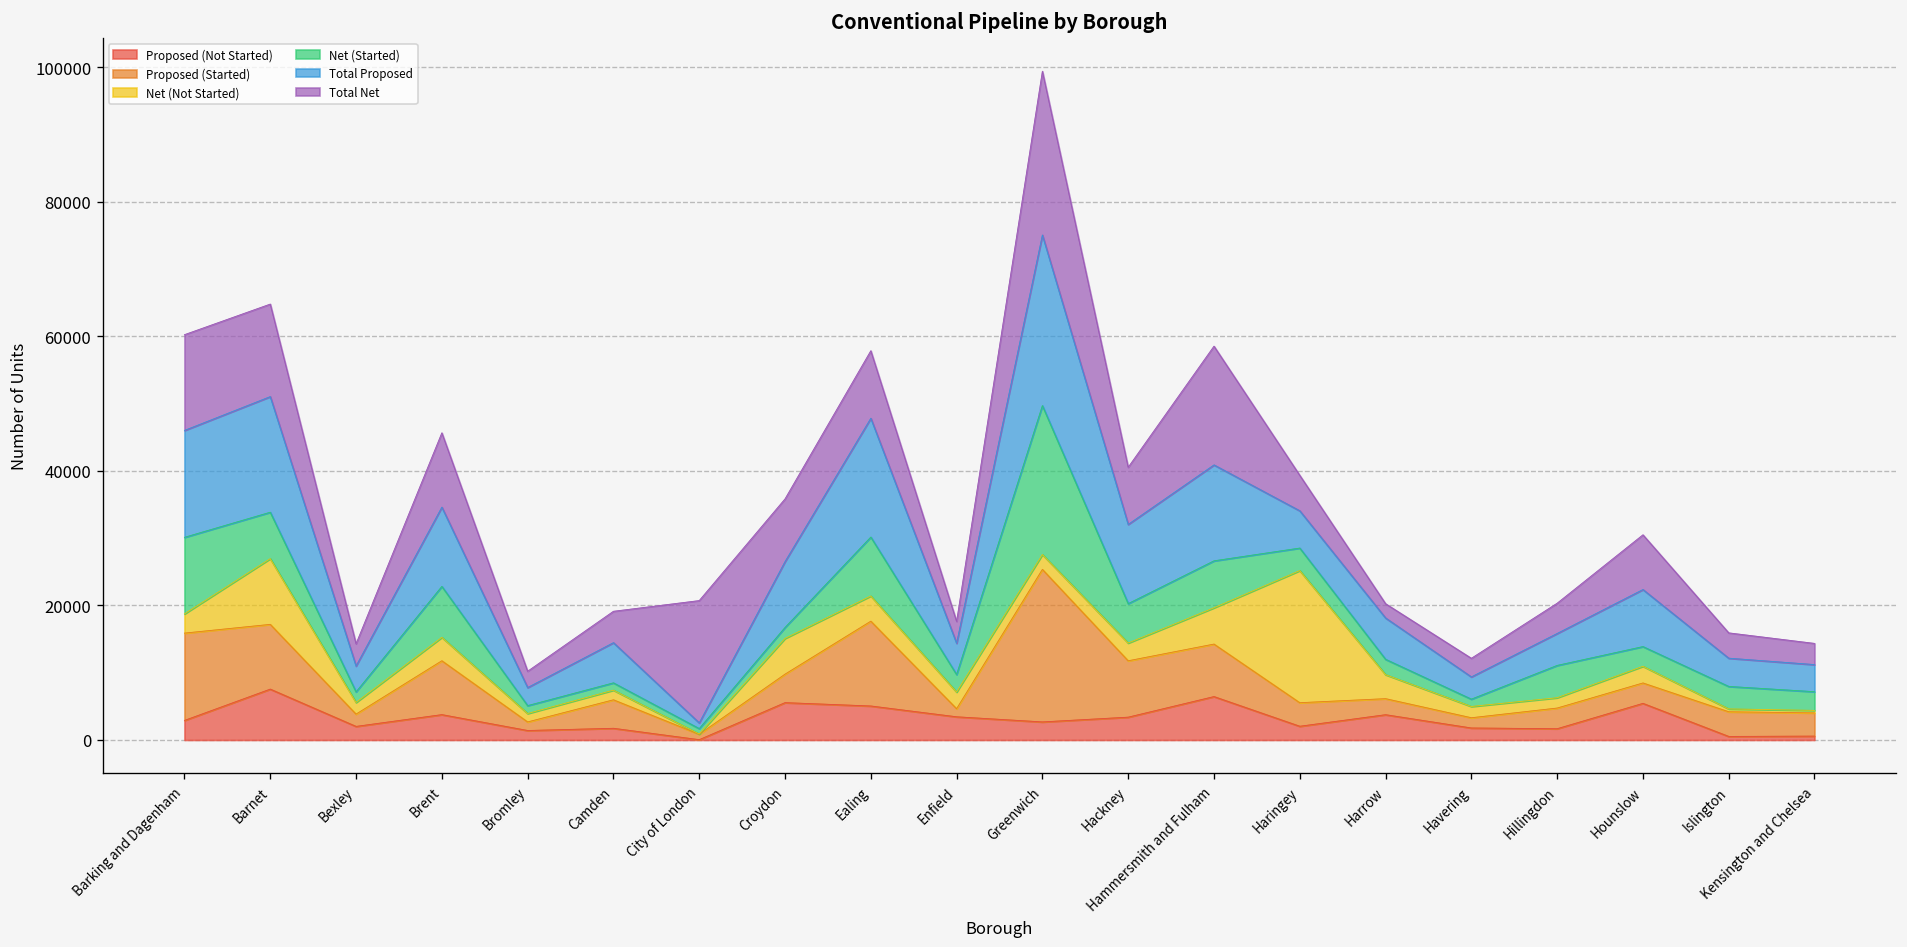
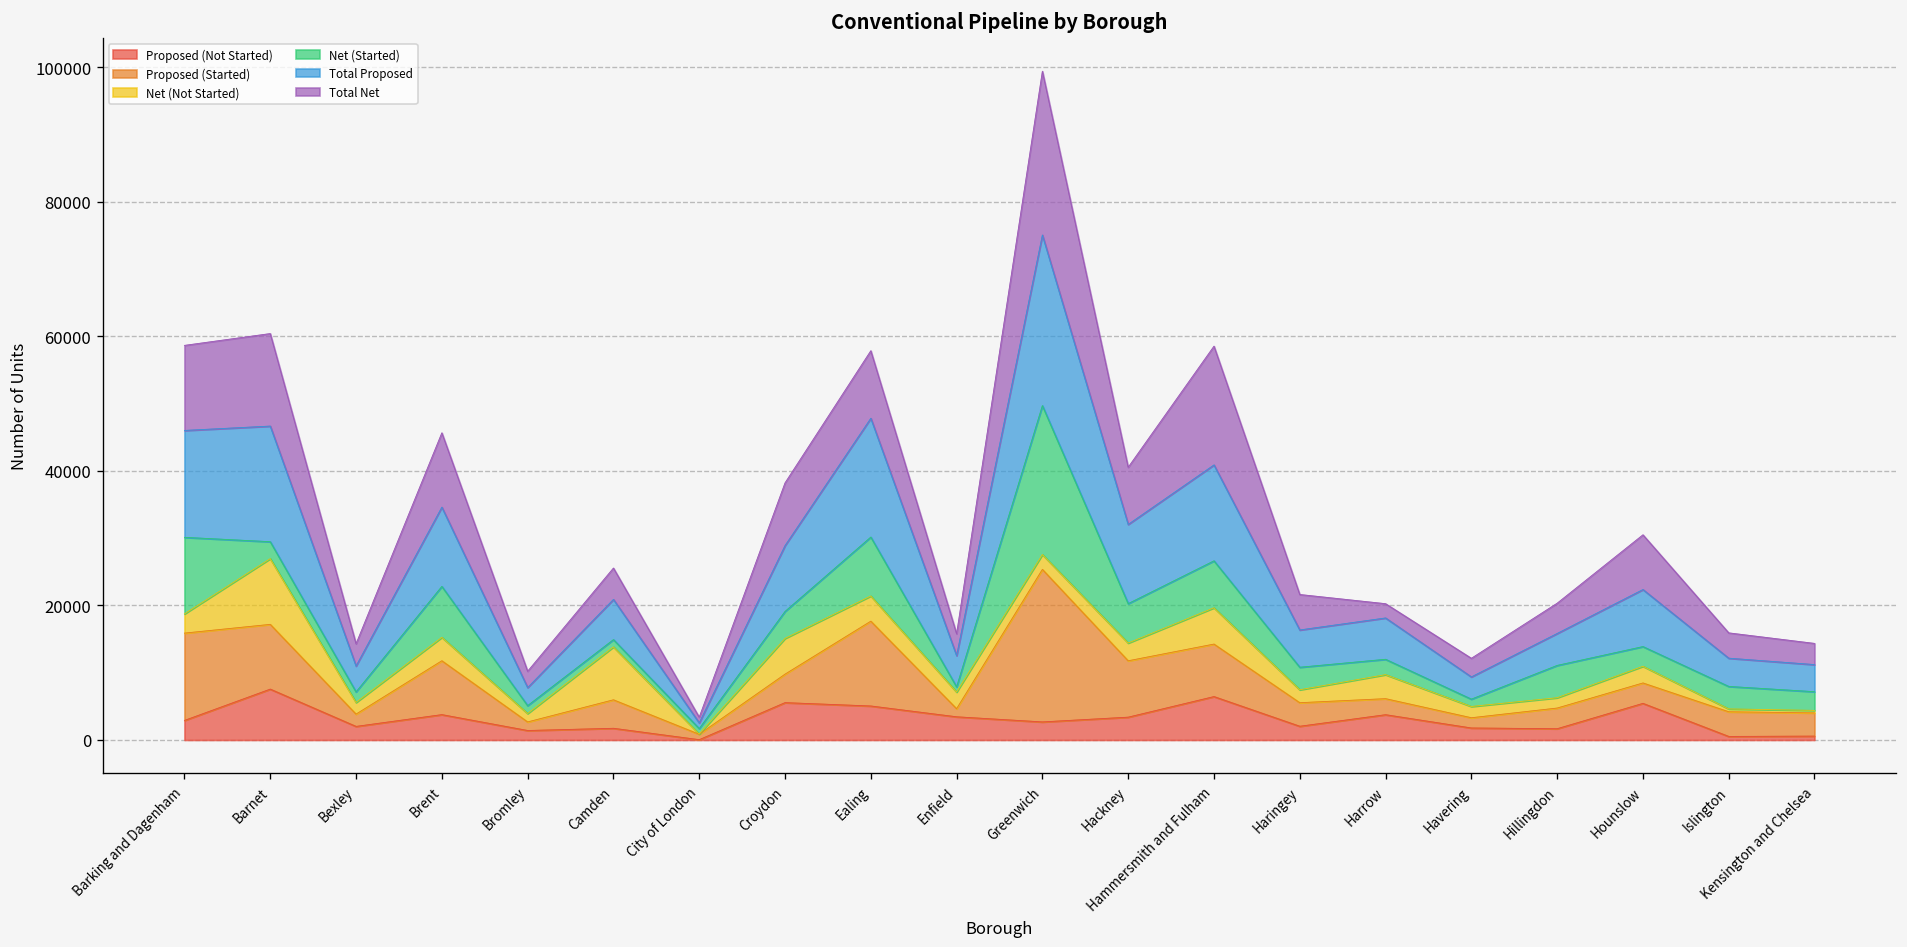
  {
    "Net (Not Started)": {
      "Barking and Dagenham": 3000,
      "Barnet": 10000,
      "Bexley": 2000,
      "Brent": 3000,
      "Bromley": 1000,
-     "Camden": 1000,
+     "Camden": 8000,
      "Croydon": 5000,
      "Ealing": 4000,
      "Enfield": 2000,
      "Greenwich": 2000,
      "Hackney": 3000,
      "Hammersmith and Fulham": 5000,
-     "Haringey": 20000,
+     "Haringey": 2000,
      "Harrow": 4000,
      "Havering": 2000,
      "Hillingdon": 2000,
      "Hounslow": 2000
    },
    "Net (Started)": {
      "Barking and Dagenham": 11000,
-     "Barnet": 7000,
+     "Barnet": 3000,
      "Bexley": 2000,
      "Brent": 8000,
      "Bromley": 1000,
      "Camden": 1000,
      "City of London": 1000,
-     "Croydon": 2000,
+     "Croydon": 4000,
      "Ealing": 9000,
-     "Enfield": 3000,
+     "Enfield": 1000,
      "Greenwich": 22000,
      "Hackney": 6000,
      "Hammersmith and Fulham": 7000,
      "Haringey": 3000,
      "Harrow": 2000,
      "Havering": 1000,
      "Hillingdon": 5000,
      "Hounslow": 3000,
      "Islington": 3000,
      "Kensington and Chelsea": 3000
    },
    "Total Proposed": {
      "Barking and Dagenham": 16000,
      "Barnet": 17000,
      "Bexley": 4000,
      "Brent": 12000,
      "Bromley": 3000,
      "Camden": 6000,
      "City of London": 1000,
      "Croydon": 10000,
      "Ealing": 18000,
      "Enfield": 5000,
      "Greenwich": 25000,
      "Hackney": 12000,
      "Hammersmith and Fulham": 14000,
      "Haringey": 6000,
      "Harrow": 6000,
      "Havering": 3000,
      "Hillingdon": 5000,
      "Hounslow": 8000,
      "Islington": 4000,
      "Kensington and Chelsea": 4000
    },
    "Total Net": {
-     "Barking and Dagenham": 14000,
+     "Barking and Dagenham": 13000,
      "Barnet": 14000,
      "Bexley": 3000,
      "Brent": 11000,
      "Bromley": 2000,
      "Camden": 5000,
-     "City of London": 18000,
+     "City of London": 1000,
      "Croydon": 9000,
      "Ealing": 10000,
      "Enfield": 3000,
      "Greenwich": 24000,
      "Hackney": 8000,
      "Hammersmith and Fulham": 18000,
      "Haringey": 5000,
      "Harrow": 2000,
      "Havering": 3000,
      "Hillingdon": 5000,
      "Hounslow": 8000,
      "Islington": 4000,
      "Kensington and Chelsea": 3000
    }
  }
